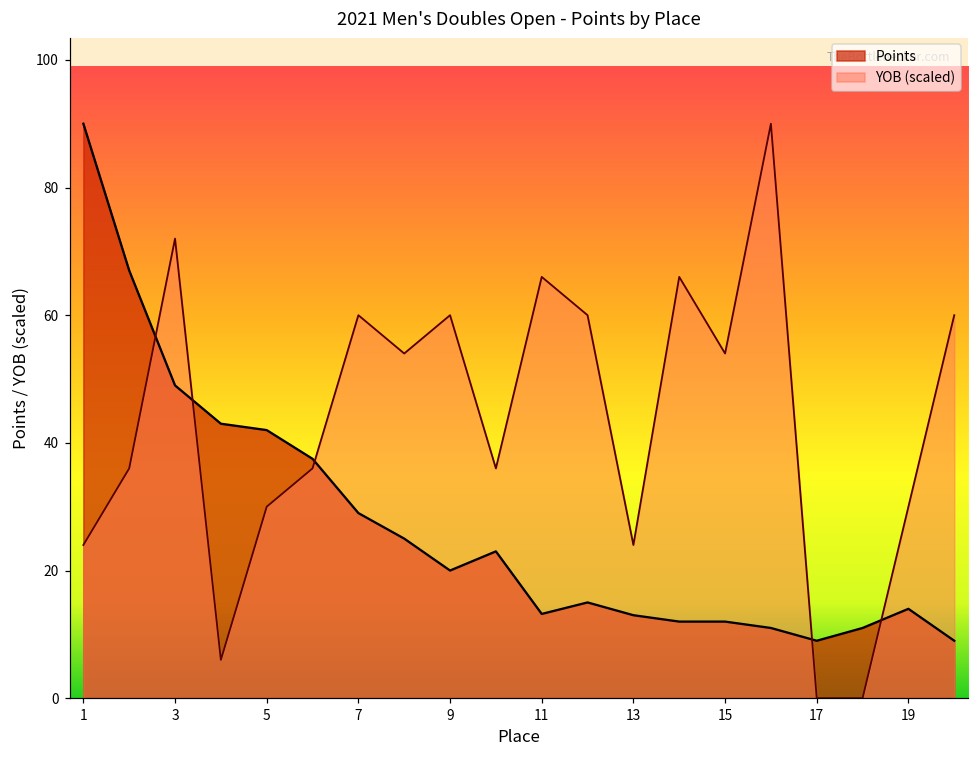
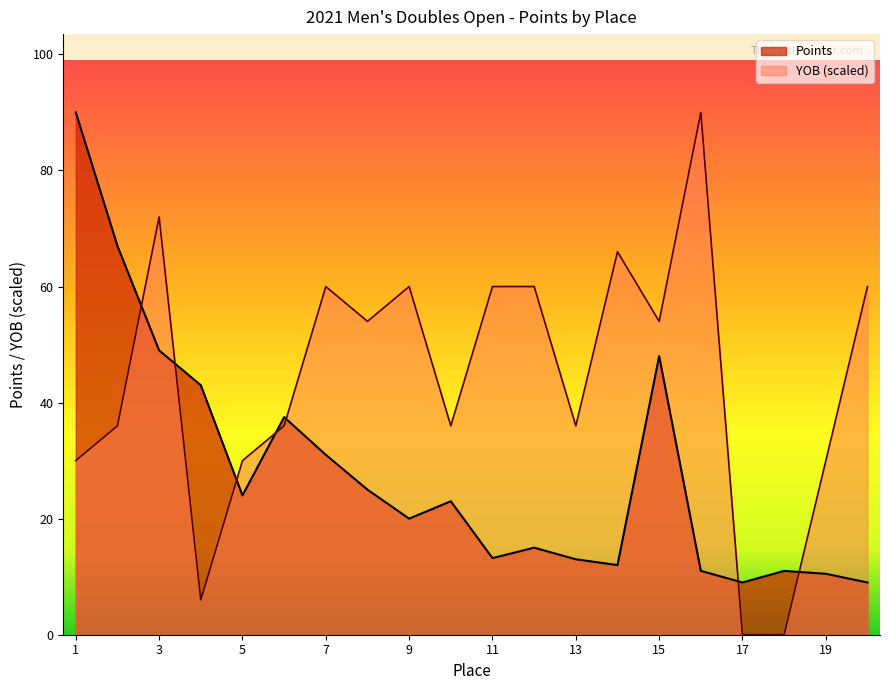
  {
    "Points": {
      "1": 90,
      "3": 49,
-     "5": 42,
-     "7": 29,
+     "5": 24,
+     "7": 31,
      "9": 20,
      "11": 13,
      "13": 13,
-     "15": 12,
+     "15": 48,
      "17": 9,
-     "19": 14
+     "19": 11
    },
    "YOB (scaled)": {
-     "1": 24,
+     "1": 30,
      "3": 72,
      "5": 30,
      "7": 60,
      "9": 60,
-     "11": 66,
-     "13": 24,
+     "11": 60,
+     "13": 36,
      "15": 54,
      "17": 0,
      "19": 30
    }
  }
